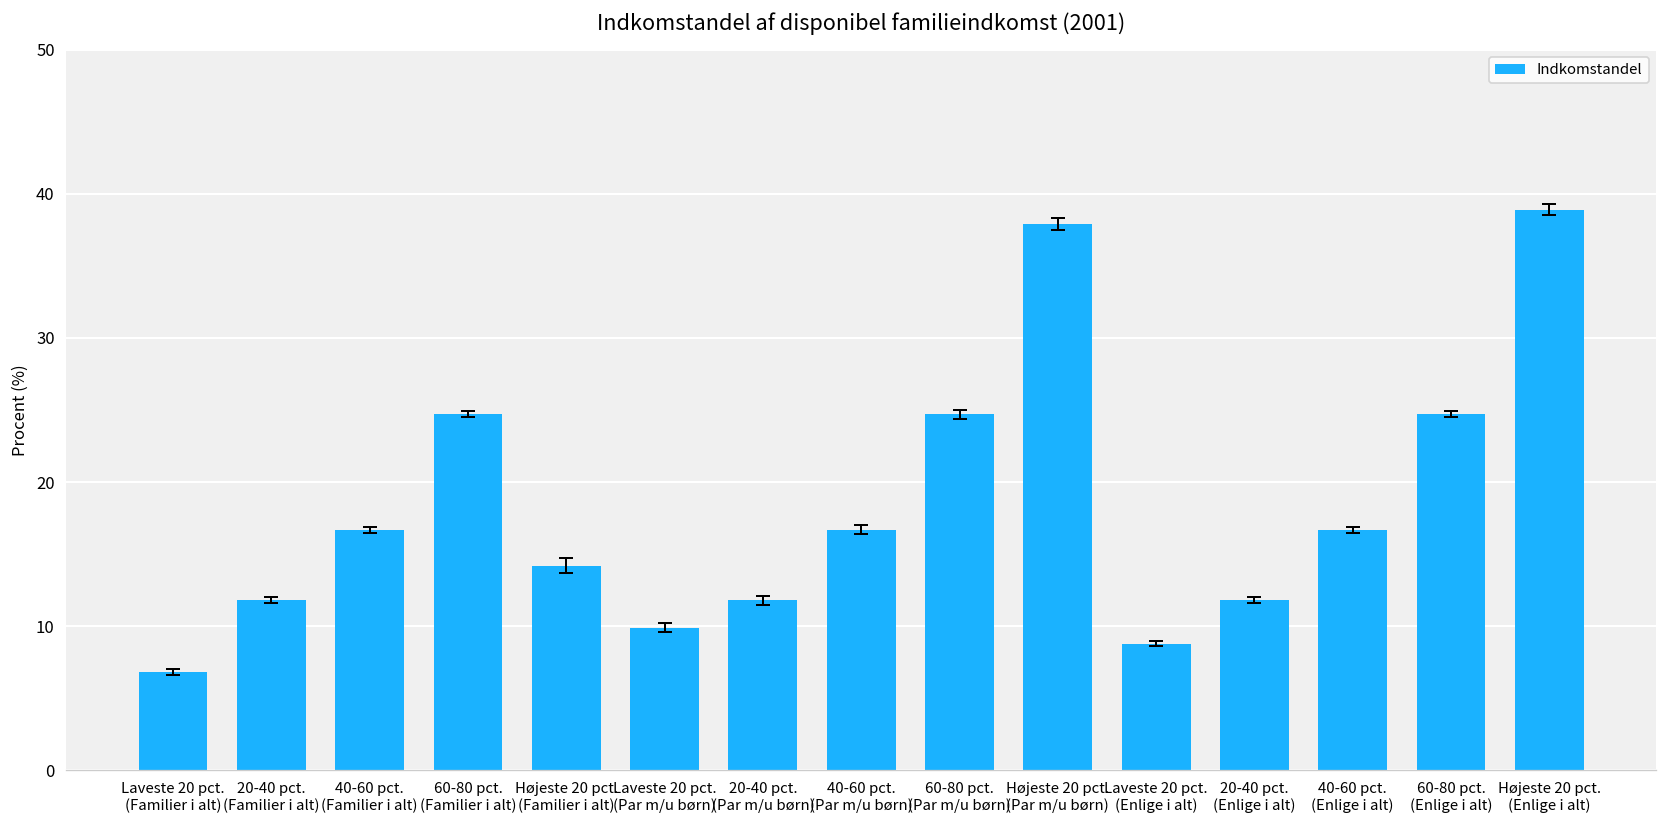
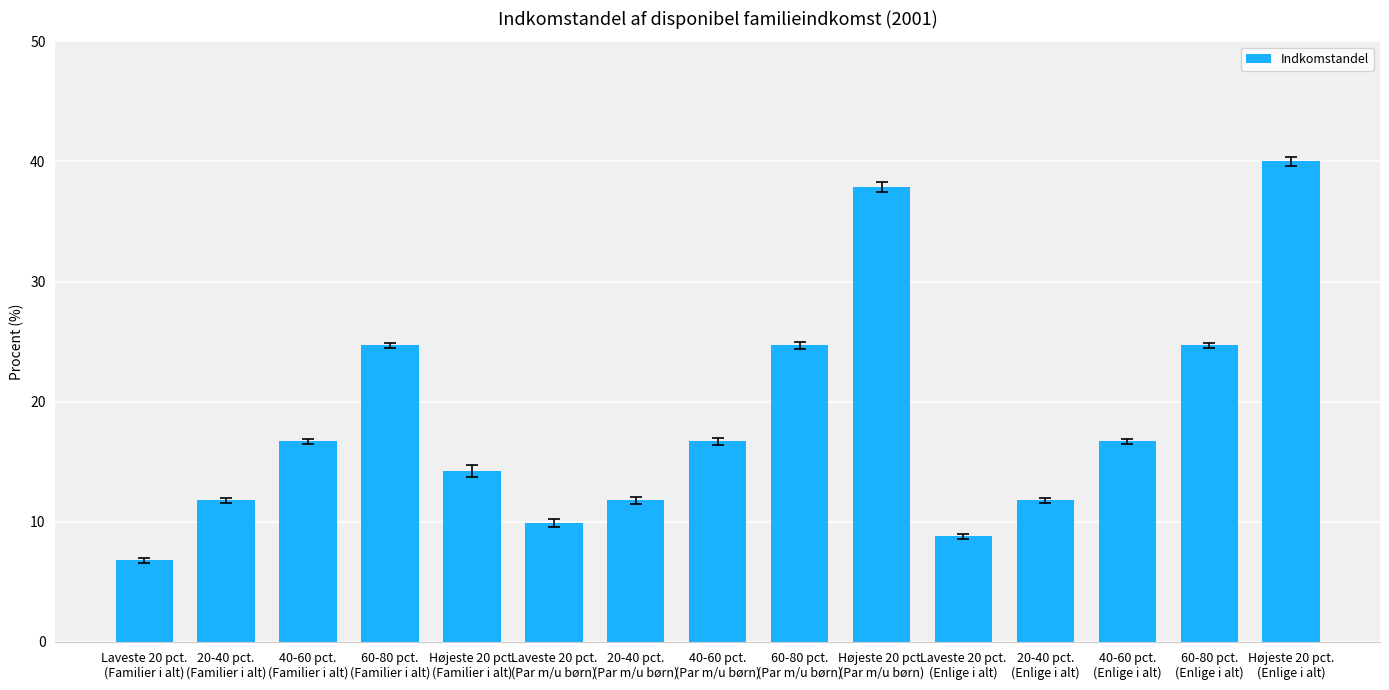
  {
    "Indkomstandel": {
      "Laveste 20 pct. (Familier i alt)": 6.8,
      "20-40 pct. (Familier i alt)": 11.8,
      "40-60 pct. (Familier i alt)": 16.7,
      "60-80 pct. (Familier i alt)": 24.7,
      "Højeste 20 pct. (Familier i alt)": 14.2,
      "Laveste 20 pct. (Par m/u børn)": 9.9,
      "20-40 pct. (Par m/u børn)": 11.8,
      "40-60 pct. (Par m/u børn)": 16.7,
      "60-80 pct. (Par m/u børn)": 24.7,
      "Højeste 20 pct. (Par m/u børn)": 37.9,
      "Laveste 20 pct. (Enlige i alt)": 8.8,
      "20-40 pct. (Enlige i alt)": 11.8,
      "40-60 pct. (Enlige i alt)": 16.7,
      "60-80 pct. (Enlige i alt)": 24.7,
-     "Højeste 20 pct. (Enlige i alt)": 38.9
+     "Højeste 20 pct. (Enlige i alt)": 40.0
    }
  }
